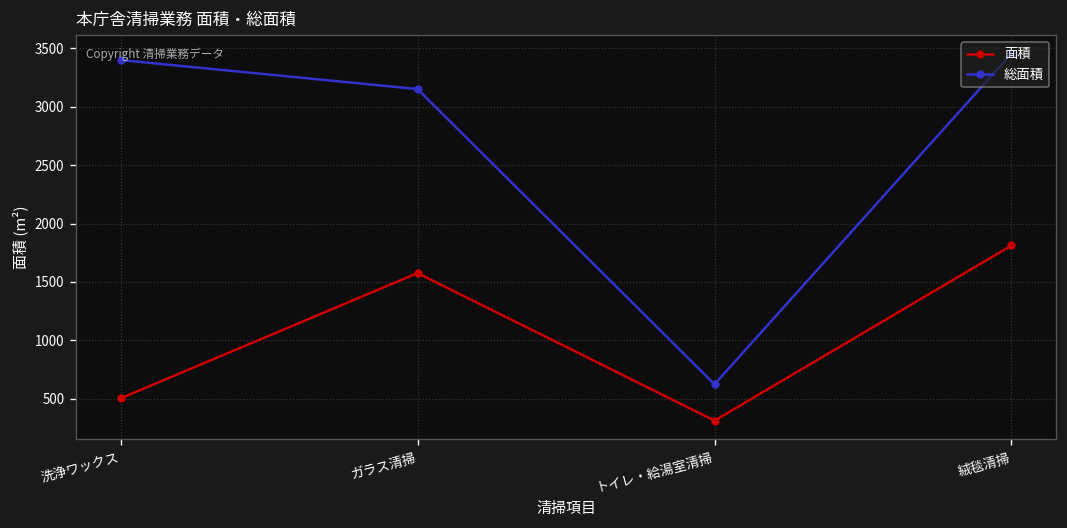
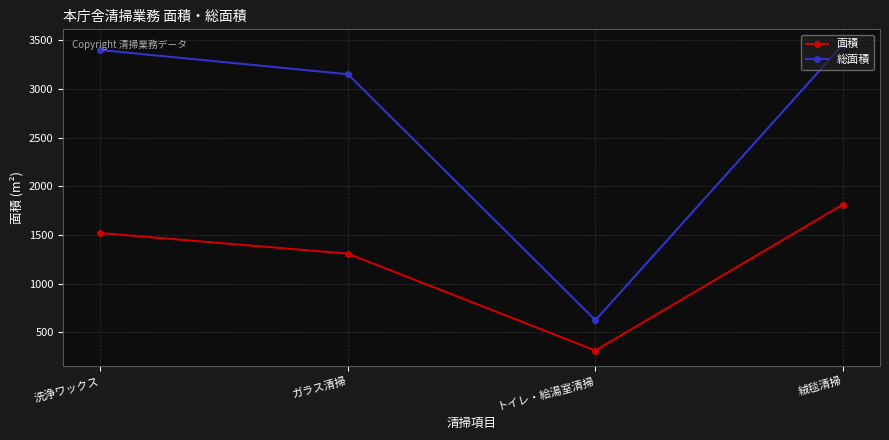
  {
    "面積": {
-     "洗浄ワックス": 500,
-     "ガラス清掃": 1600,
+     "洗浄ワックス": 1500,
+     "ガラス清掃": 1300,
      "トイレ・給湯室清掃": 300,
      "絨毯清掃": 1800
    },
    "総面積": {
      "洗浄ワックス": 3400,
      "ガラス清掃": 3200,
      "トイレ・給湯室清掃": 600
    }
  }
